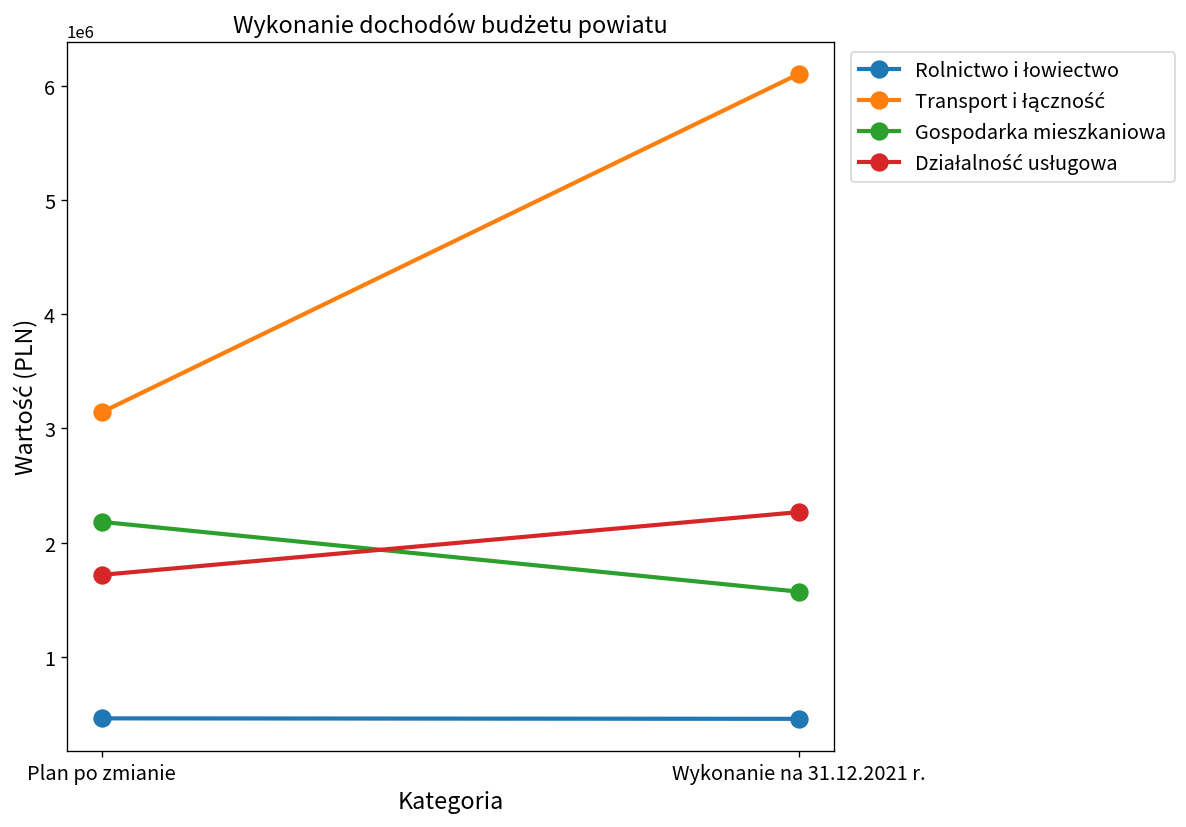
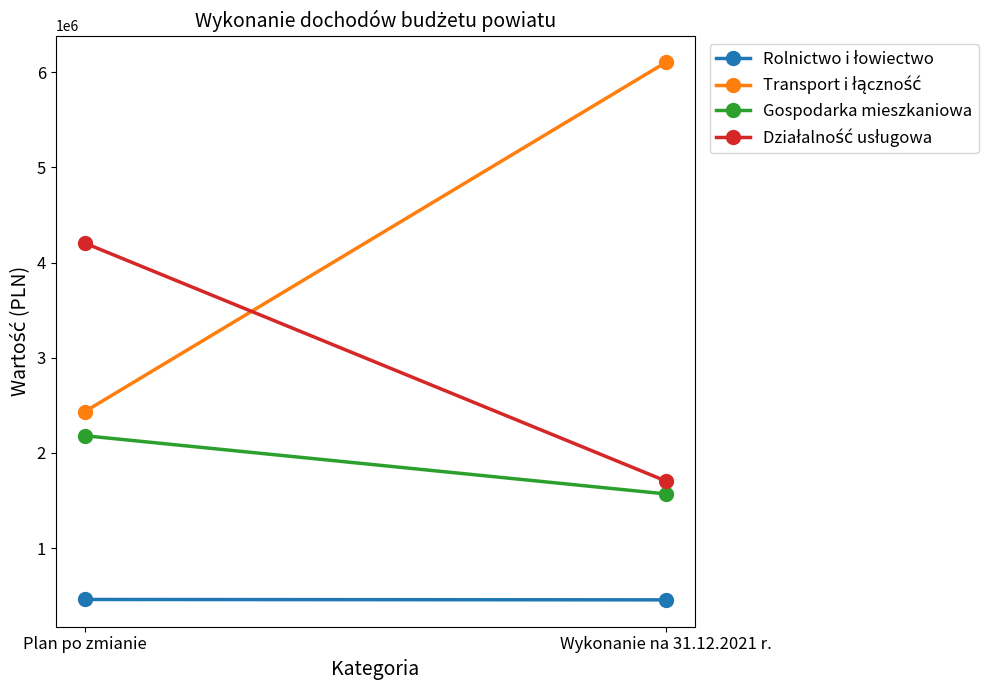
  {
    "Rolnictwo i łowiectwo": {
      "Plan po zmianie": 500000,
      "Wykonanie na 31.12.2021 r.": 500000
    },
    "Transport i łączność": {
-     "Plan po zmianie": 3100000,
+     "Plan po zmianie": 2400000,
      "Wykonanie na 31.12.2021 r.": 6100000
    },
    "Gospodarka mieszkaniowa": {
      "Plan po zmianie": 2200000,
      "Wykonanie na 31.12.2021 r.": 1600000
    },
    "Działalność usługowa": {
-     "Plan po zmianie": 1700000,
-     "Wykonanie na 31.12.2021 r.": 2300000
+     "Plan po zmianie": 4200000,
+     "Wykonanie na 31.12.2021 r.": 1700000
    }
  }
